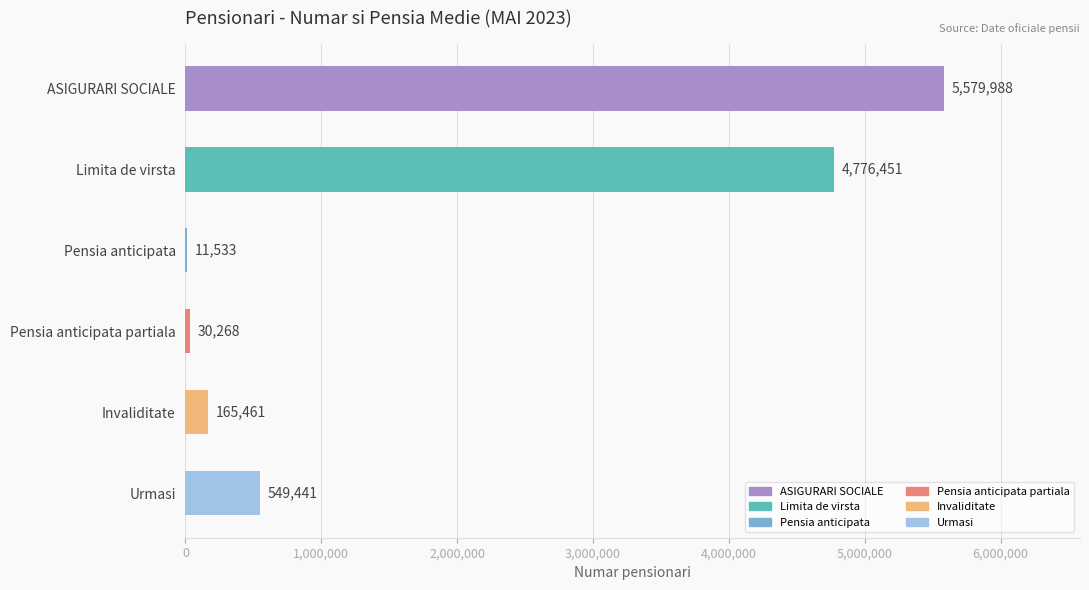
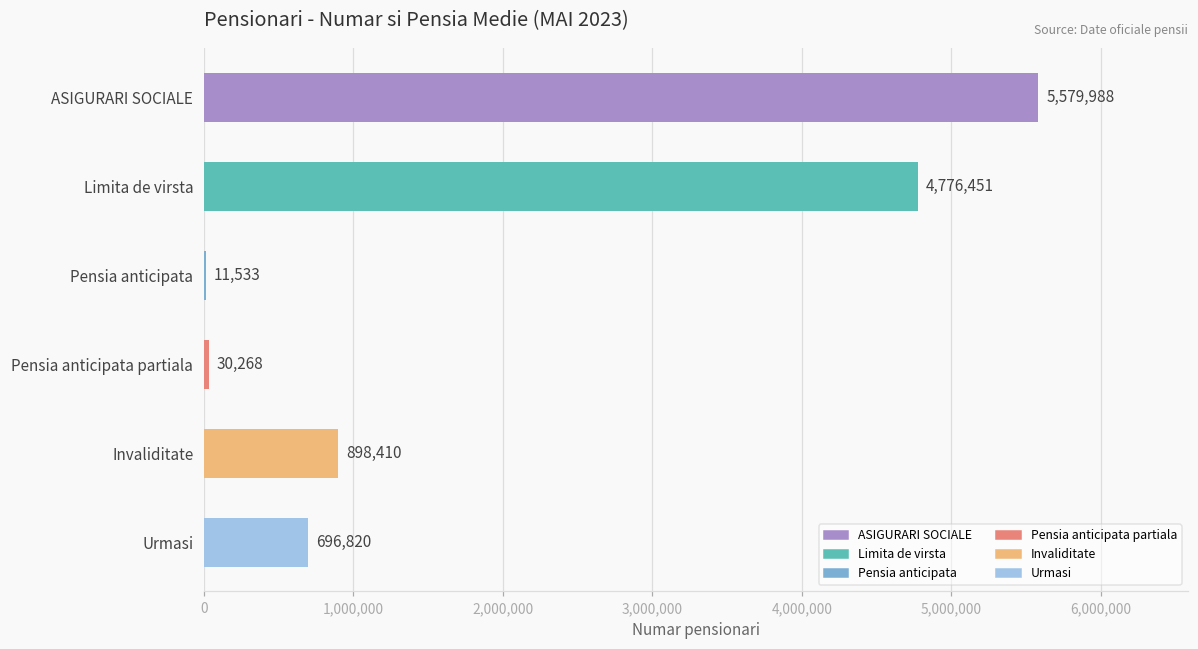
  {
    "ASIGURARI SOCIALE": "5,579,988",
    "Limita de virsta": "4,776,451",
    "Pensia anticipata": "11,533",
    "Pensia anticipata partiala": "30,268",
-   "Invaliditate": "165,461",
-   "Urmasi": "549,441"
+   "Invaliditate": "898,410",
+   "Urmasi": "696,820"
  }
